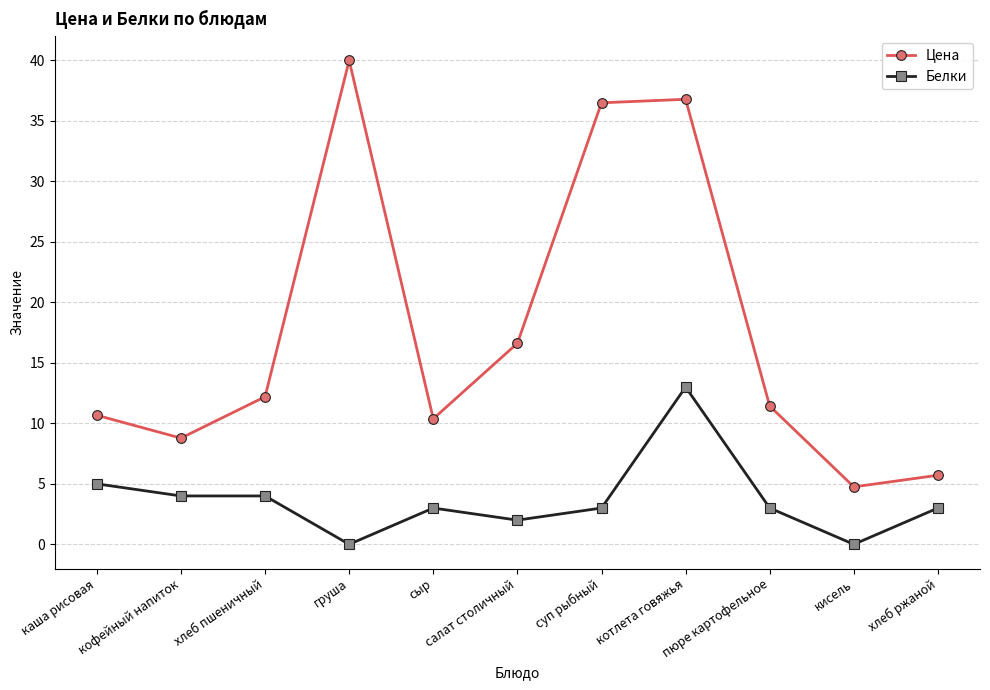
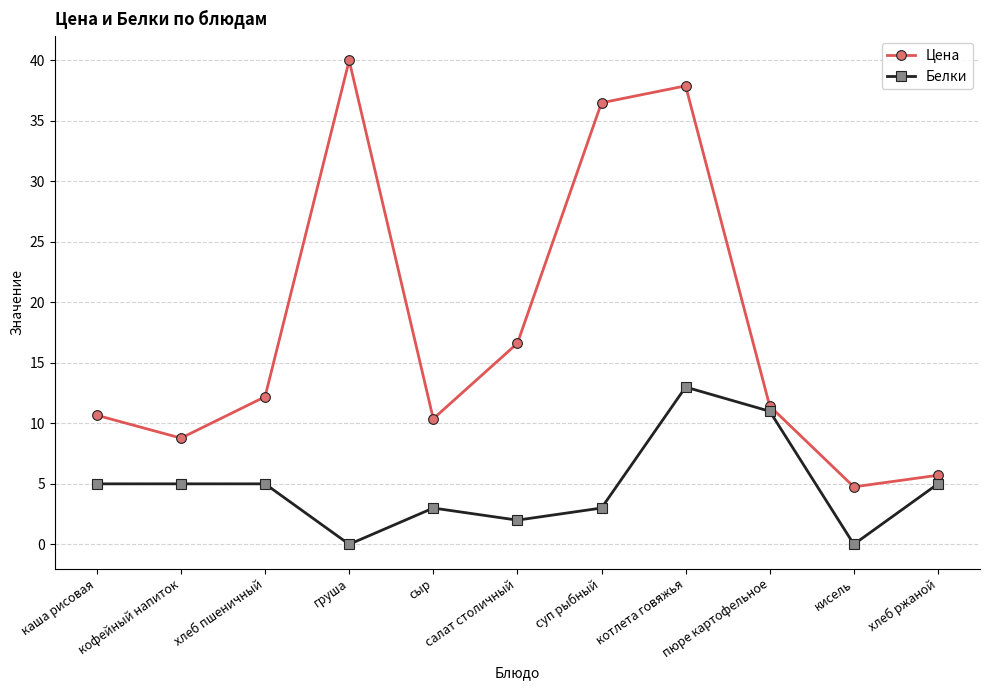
  {
    "Цена": {
      "каша рисовая": 10.7,
      "кофейный напиток": 8.8,
      "хлеб пшеничный": 12.2,
      "груша": 40.0,
      "сыр": 10.4,
      "салат столичный": 16.6,
      "суп рыбный": 36.5,
-     "котлета говяжья": 36.8,
+     "котлета говяжья": 37.9,
      "пюре картофельное": 11.4,
      "кисель": 4.8,
      "хлеб ржаной": 5.7
    },
    "Белки": {
      "каша рисовая": 5,
-     "кофейный напиток": 4,
-     "хлеб пшеничный": 4,
+     "кофейный напиток": 5,
+     "хлеб пшеничный": 5,
      "груша": 0,
      "сыр": 3,
      "салат столичный": 2,
      "суп рыбный": 3,
      "котлета говяжья": 13,
-     "пюре картофельное": 3,
+     "пюре картофельное": 11,
      "кисель": 0,
-     "хлеб ржаной": 3
+     "хлеб ржаной": 5
    }
  }
